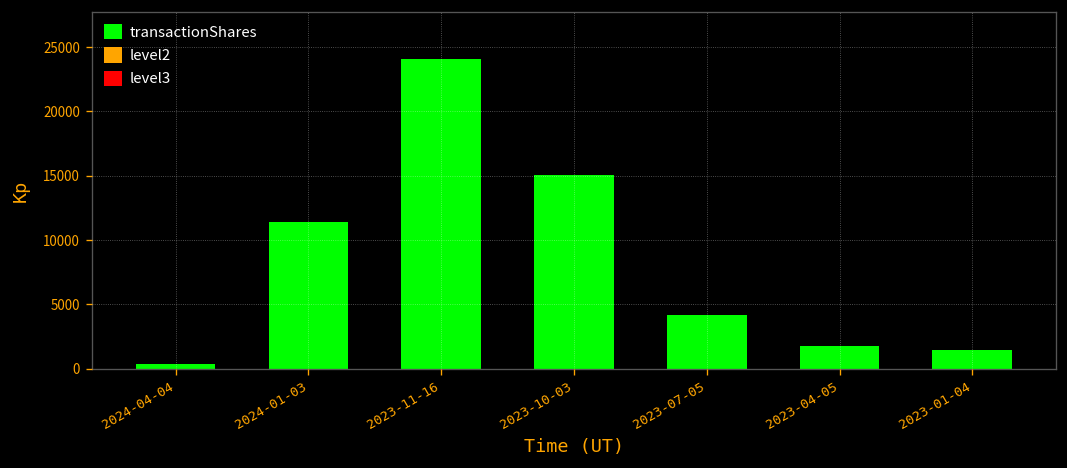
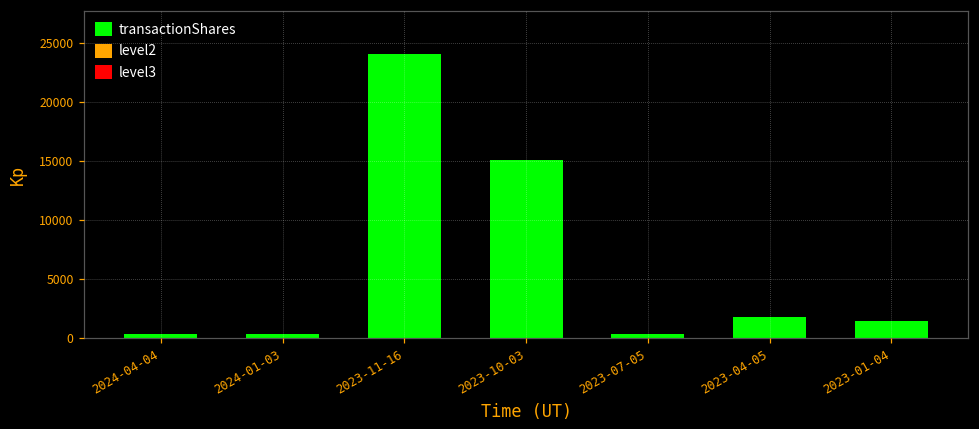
  {
    "2024-04-04": 400,
-   "2024-01-03": 11400,
+   "2024-01-03": 400,
    "2023-11-16": 24100,
    "2023-10-03": 15100,
-   "2023-07-05": 4200,
+   "2023-07-05": 400,
    "2023-04-05": 1800,
    "2023-01-04": 1400
  }
